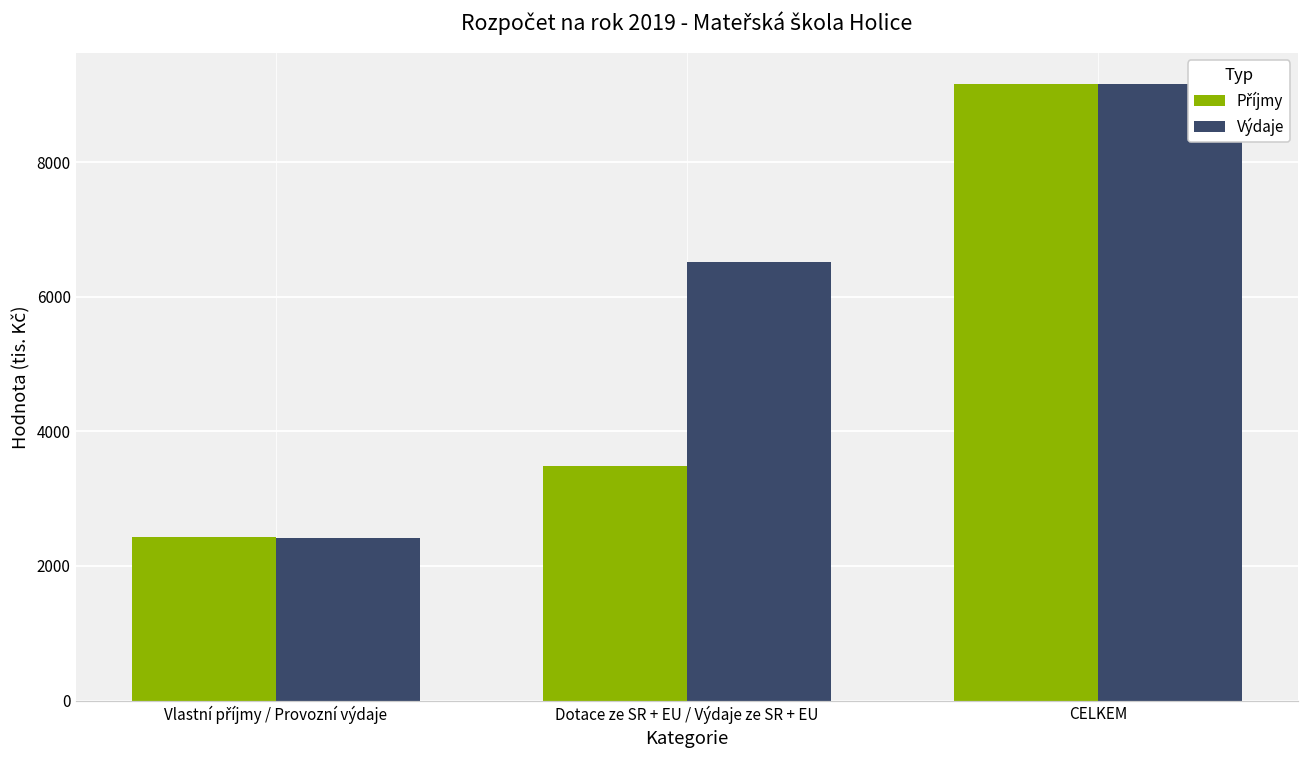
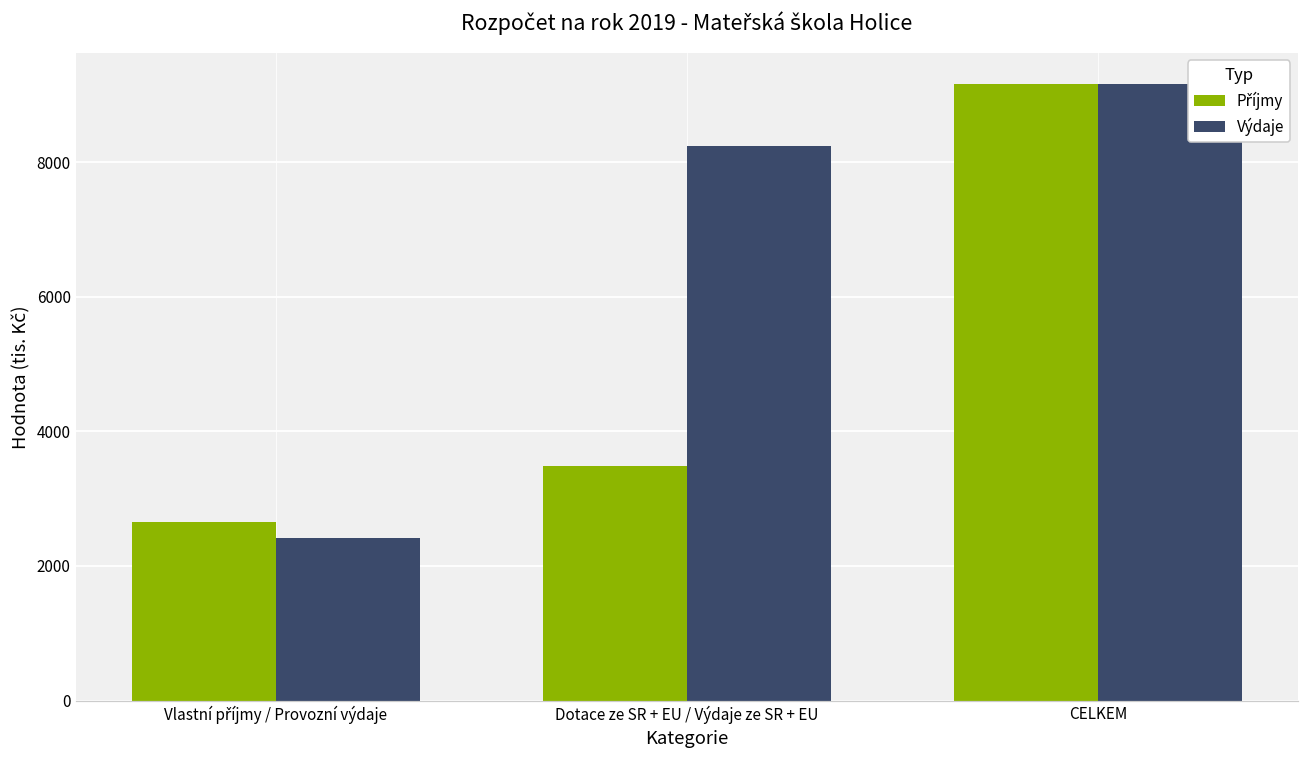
  {
    "Příjmy": {
-     "Vlastní příjmy / Provozní výdaje": 2400,
+     "Vlastní příjmy / Provozní výdaje": 2700,
      "Dotace ze SR + EU / Výdaje ze SR + EU": 3500,
      "CELKEM": 9200
    },
    "Výdaje": {
      "Vlastní příjmy / Provozní výdaje": 2400,
-     "Dotace ze SR + EU / Výdaje ze SR + EU": 6500,
+     "Dotace ze SR + EU / Výdaje ze SR + EU": 8200,
      "CELKEM": 9200
    }
  }
